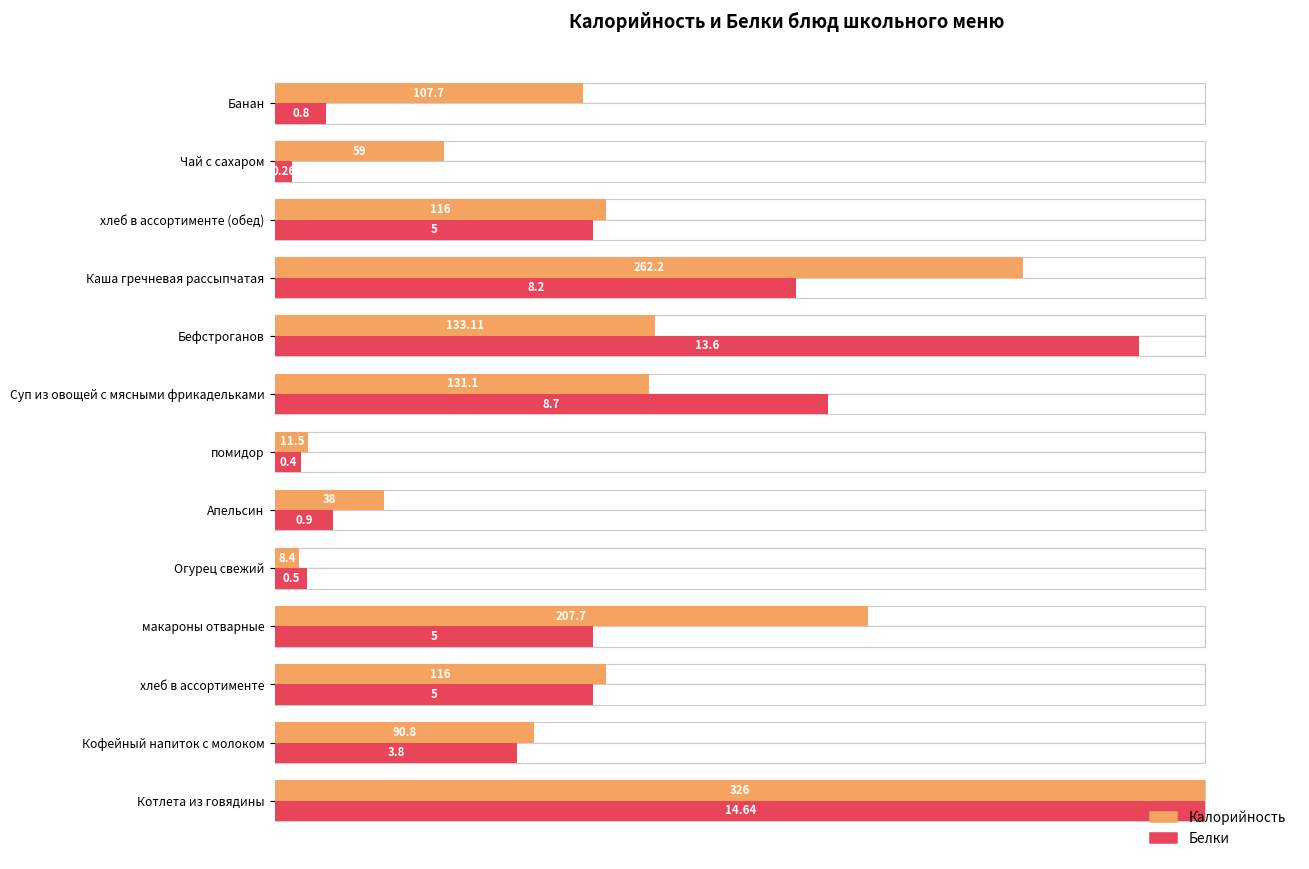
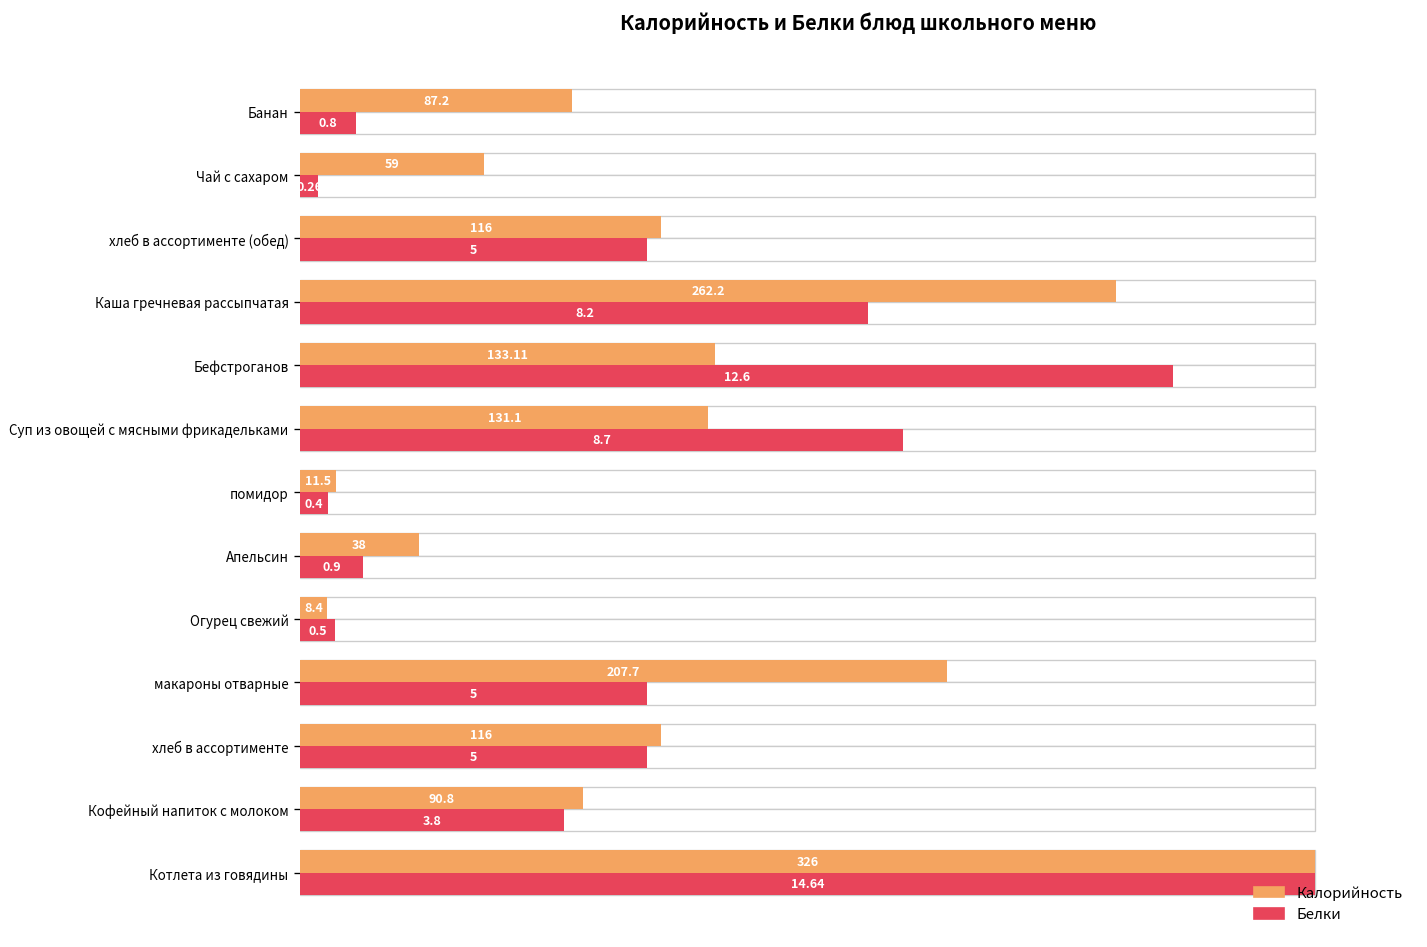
  {
    "Калорийность": {
-     "Банан": 107.7
+     "Банан": 87.2
    },
    "Белки": {
-     "Бефстроганов": 13.6
+     "Бефстроганов": 12.6
    }
  }
